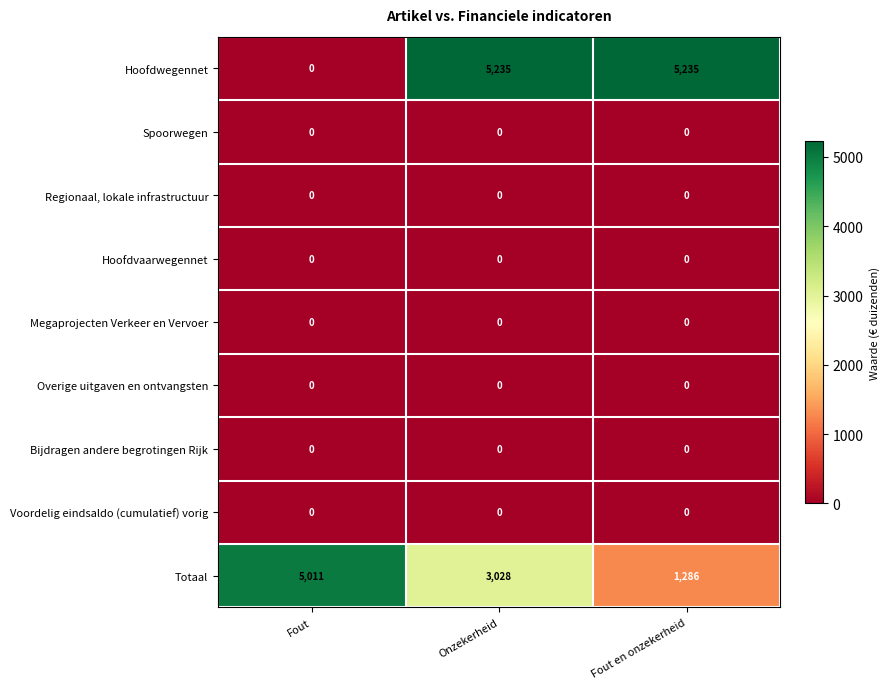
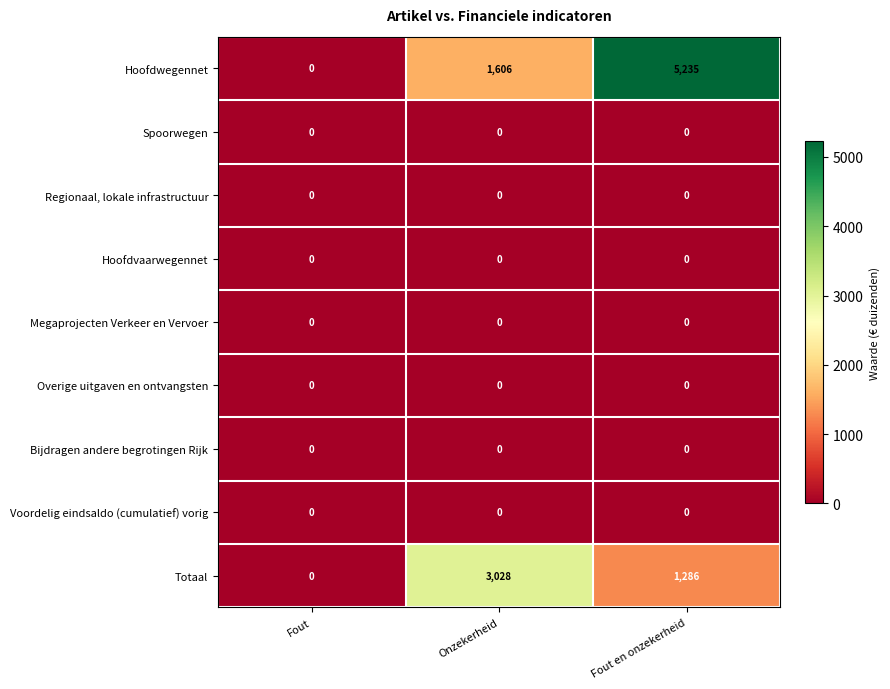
  {
    "Hoofdwegennet": {
      "Fout": "0",
-     "Onzekerheid": "5,235",
+     "Onzekerheid": "1,606",
      "Fout en onzekerheid": "5,235"
    },
    "Spoorwegen": {
      "Fout": "0",
      "Onzekerheid": "0",
      "Fout en onzekerheid": "0"
    },
    "Regionaal, lokale infrastructuur": {
      "Fout": "0",
      "Onzekerheid": "0",
      "Fout en onzekerheid": "0"
    },
    "Hoofdvaarwegennet": {
      "Fout": "0",
      "Onzekerheid": "0",
      "Fout en onzekerheid": "0"
    },
    "Megaprojecten Verkeer en Vervoer": {
      "Fout": "0",
      "Onzekerheid": "0",
      "Fout en onzekerheid": "0"
    },
    "Overige uitgaven en ontvangsten": {
      "Fout": "0",
      "Onzekerheid": "0",
      "Fout en onzekerheid": "0"
    },
    "Bijdragen andere begrotingen Rijk": {
      "Fout": "0",
      "Onzekerheid": "0",
      "Fout en onzekerheid": "0"
    },
    "Voordelig eindsaldo (cumulatief) vorig": {
      "Fout": "0",
      "Onzekerheid": "0",
      "Fout en onzekerheid": "0"
    },
    "Totaal": {
-     "Fout": "5,011",
+     "Fout": "0",
      "Onzekerheid": "3,028",
      "Fout en onzekerheid": "1,286"
    }
  }
